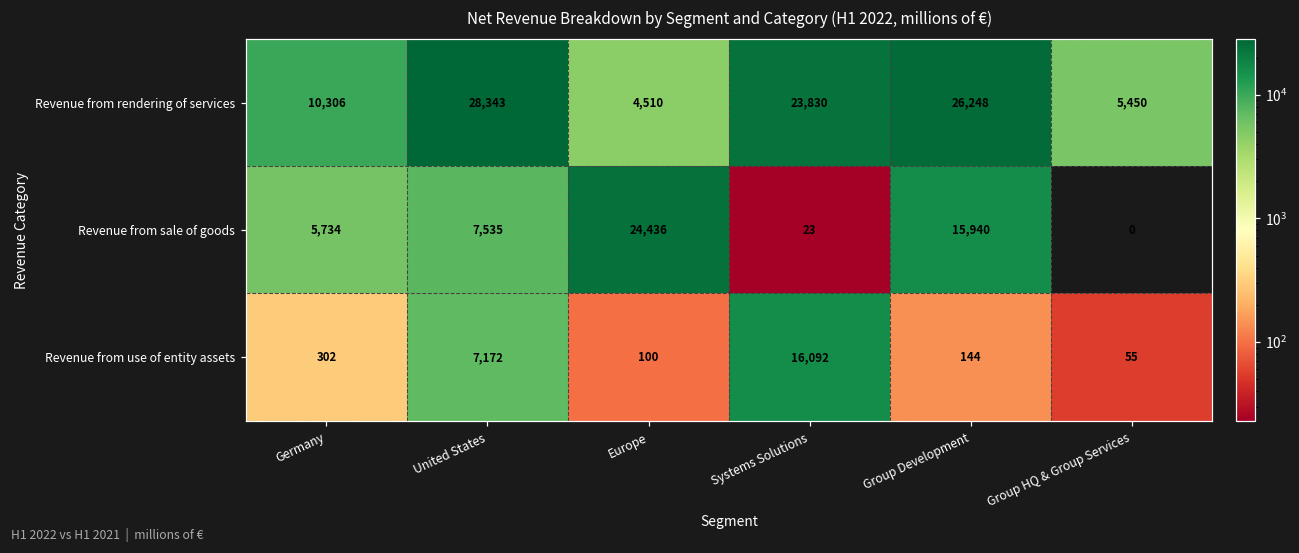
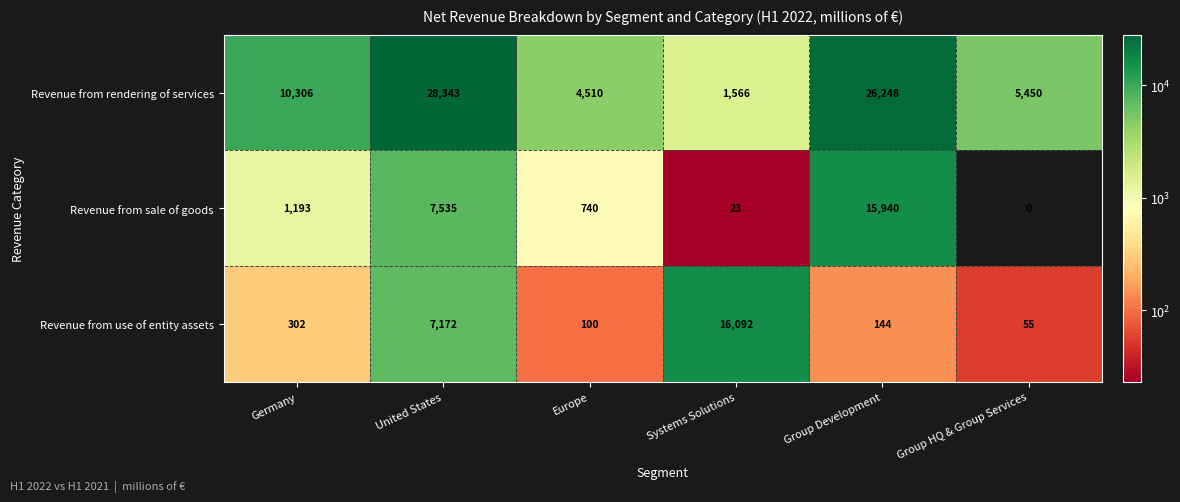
  {
    "Revenue from rendering of services": {
      "Germany": "10,306",
      "United States": "28,343",
      "Europe": "4,510",
-     "Systems Solutions": "23,830",
+     "Systems Solutions": "1,566",
      "Group Development": "26,248",
      "Group HQ & Group Services": "5,450"
    },
    "Revenue from sale of goods": {
-     "Germany": "5,734",
+     "Germany": "1,193",
      "United States": "7,535",
-     "Europe": "24,436",
+     "Europe": "740",
      "Systems Solutions": "23",
      "Group Development": "15,940"
    },
    "Revenue from use of entity assets": {
      "Germany": "302",
      "United States": "7,172",
      "Europe": "100",
      "Systems Solutions": "16,092",
      "Group Development": "144",
      "Group HQ & Group Services": "55"
    }
  }
